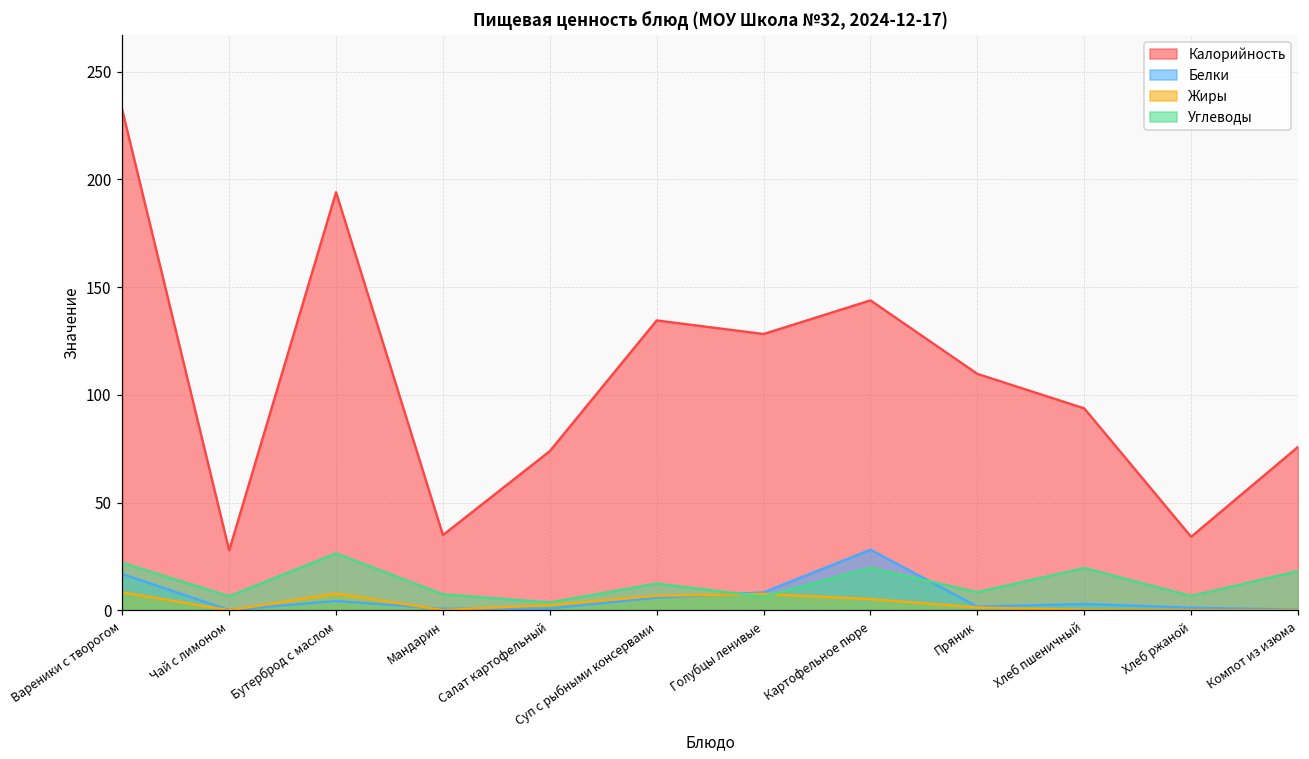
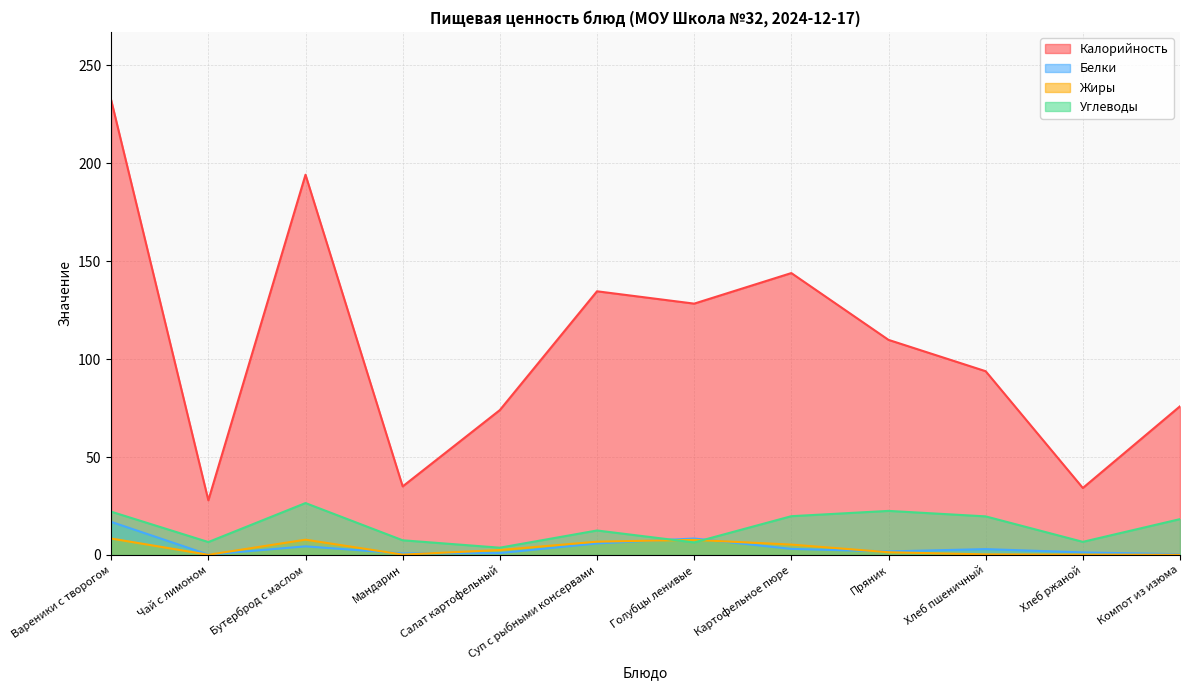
  {
    "Калорийность": {
      "Вареники с творогом": 232,
      "Чай с лимоном": 28,
      "Бутерброд с маслом": 194,
      "Мандарин": 35,
      "Салат картофельный": 74,
      "Суп с рыбными консервами": 135,
      "Голубцы ленивые": 128,
      "Картофельное пюре": 144,
      "Пряник": 110,
      "Хлеб пшеничный": 94,
      "Хлеб ржаной": 34,
      "Компот из изюма": 76
    },
    "Белки": {
      "Вареники с творогом": 17,
      "Бутерброд с маслом": 4,
      "Салат картофельный": 1,
-     "Картофельное пюре": 28,
+     "Картофельное пюре": 3,
      "Хлеб пшеничный": 3
    },
    "Жиры": {
      "Вареники с творогом": 8,
      "Бутерброд с маслом": 8,
      "Картофельное пюре": 5,
      "Хлеб пшеничный": 0
    },
    "Углеводы": {
      "Вареники с творогом": 22,
      "Чай с лимоном": 7,
      "Бутерброд с маслом": 27,
      "Мандарин": 8,
      "Суп с рыбными консервами": 13,
      "Картофельное пюре": 20,
-     "Пряник": 9,
+     "Пряник": 23,
      "Хлеб пшеничный": 20,
      "Хлеб ржаной": 7,
      "Компот из изюма": 18
    }
  }
